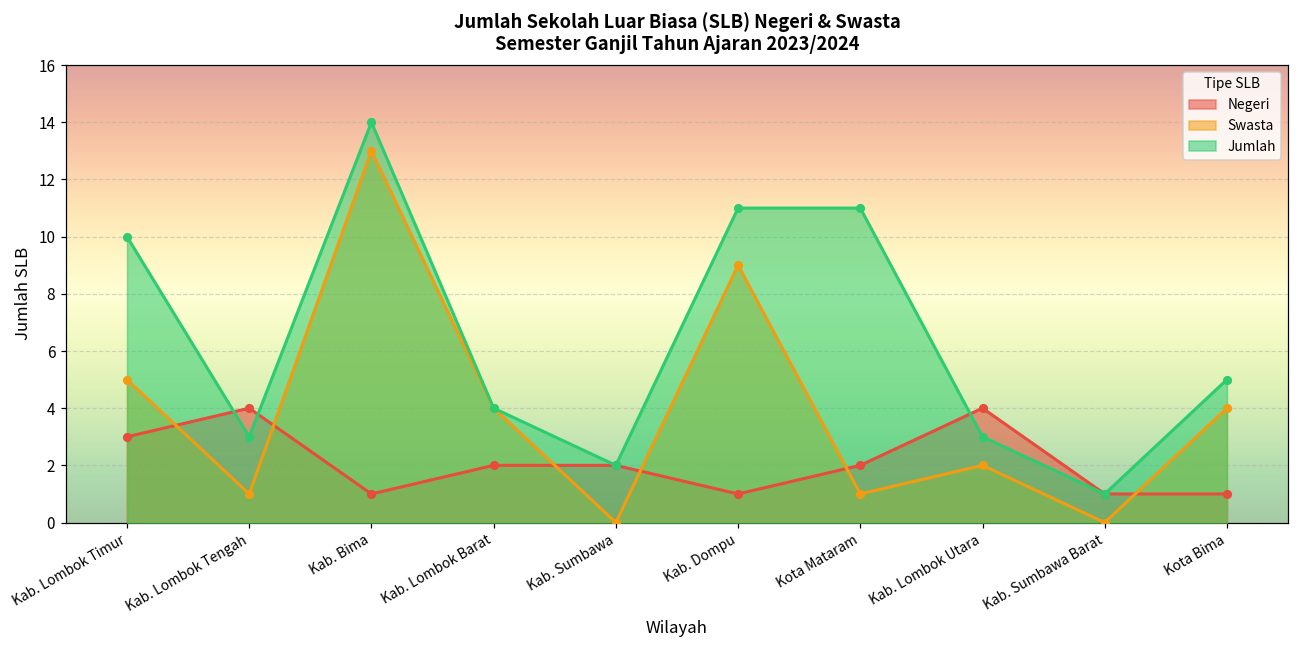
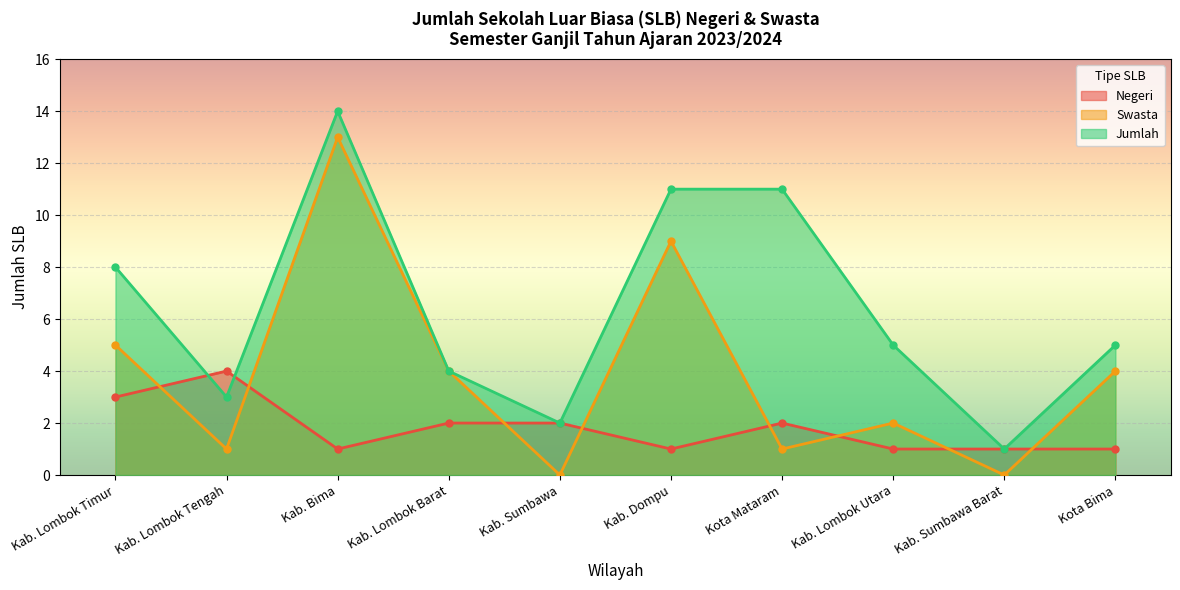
  {
    "Negeri": {
      "Kab. Lombok Timur": 3,
      "Kab. Lombok Tengah": 4,
      "Kab. Bima": 1,
      "Kab. Lombok Barat": 2,
      "Kab. Dompu": 1,
      "Kota Mataram": 2,
-     "Kab. Lombok Utara": 4,
+     "Kab. Lombok Utara": 1,
      "Kota Bima": 1
    },
    "Swasta": {
      "Kab. Lombok Timur": 5,
      "Kab. Lombok Tengah": 1,
      "Kab. Bima": 13,
      "Kab. Sumbawa": 0,
      "Kab. Dompu": 9,
      "Kota Mataram": 1,
      "Kab. Lombok Utara": 2,
      "Kab. Sumbawa Barat": 0,
      "Kota Bima": 4
    },
    "Jumlah": {
-     "Kab. Lombok Timur": 10,
+     "Kab. Lombok Timur": 8,
      "Kab. Lombok Tengah": 3,
      "Kab. Bima": 14,
      "Kab. Dompu": 11,
      "Kota Mataram": 11,
-     "Kab. Lombok Utara": 3,
+     "Kab. Lombok Utara": 5,
      "Kota Bima": 5
    }
  }
